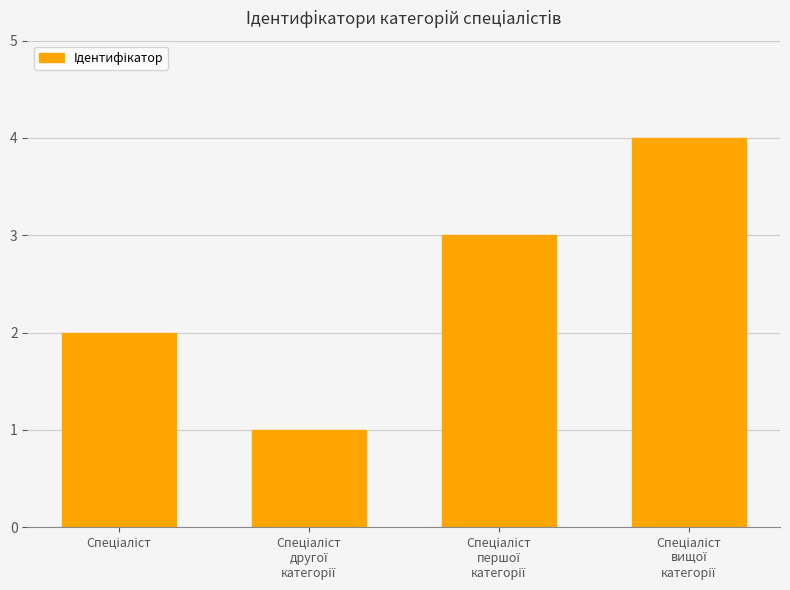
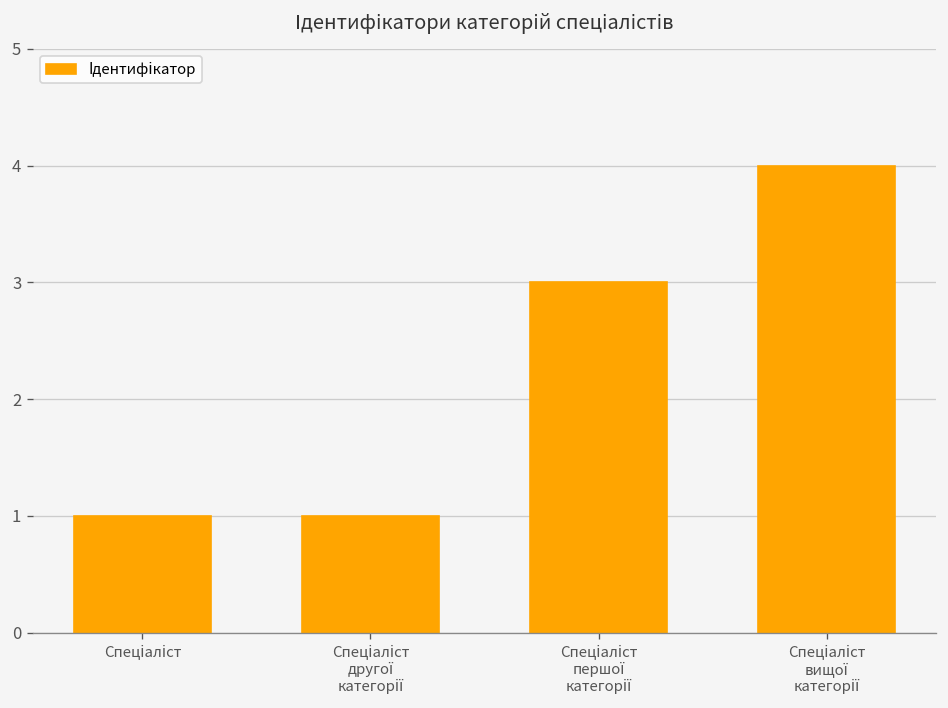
  {
-   "Спеціаліст": 2,
+   "Спеціаліст": 1,
    "Спеціаліст другої категорії": 1,
    "Спеціаліст першої категорії": 3,
    "Спеціаліст вищої категорії": 4
  }
